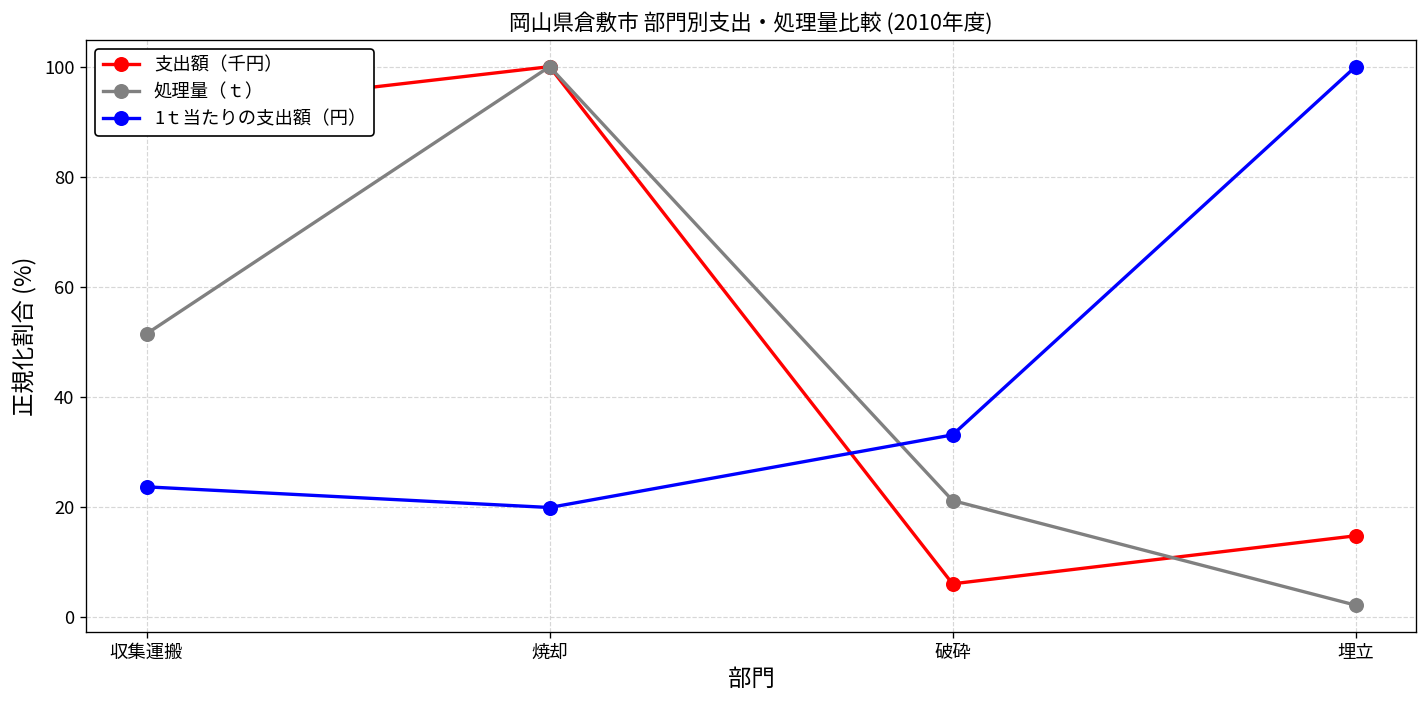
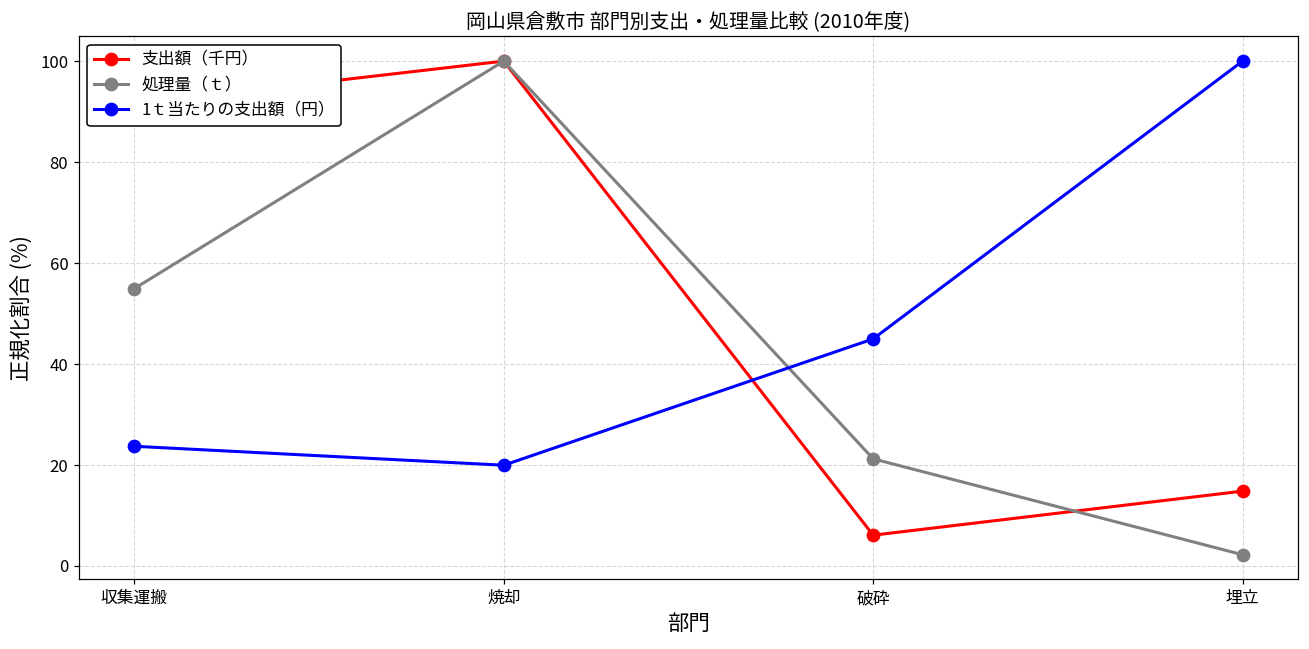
  {
    "支出額（千円）": {
      "破砕": 6,
      "埋立": 15
    },
    "処理量（ｔ）": {
-     "収集運搬": 52,
+     "収集運搬": 55,
      "破砕": 21,
      "埋立": 2
    },
    "1ｔ当たりの支出額（円）": {
      "収集運搬": 24,
      "焼却": 20,
-     "破砕": 33,
+     "破砕": 45,
      "埋立": 100
    }
  }
